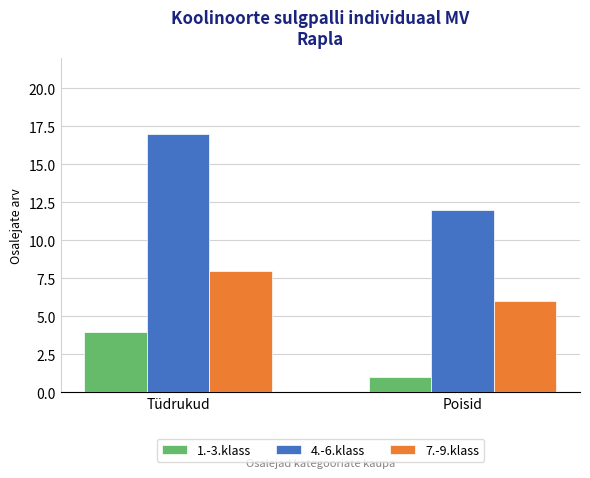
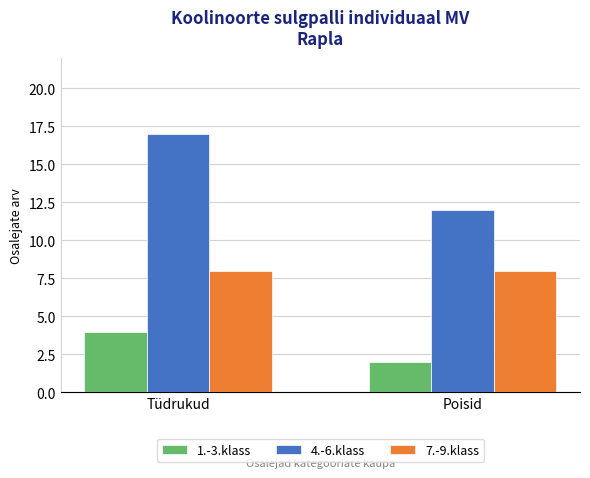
  {
    "1.-3.klass": {
      "Tüdrukud": 4,
-     "Poisid": 1
+     "Poisid": 2
    },
    "4.-6.klass": {
      "Tüdrukud": 17,
      "Poisid": 12
    },
    "7.-9.klass": {
      "Tüdrukud": 8,
-     "Poisid": 6
+     "Poisid": 8
    }
  }
